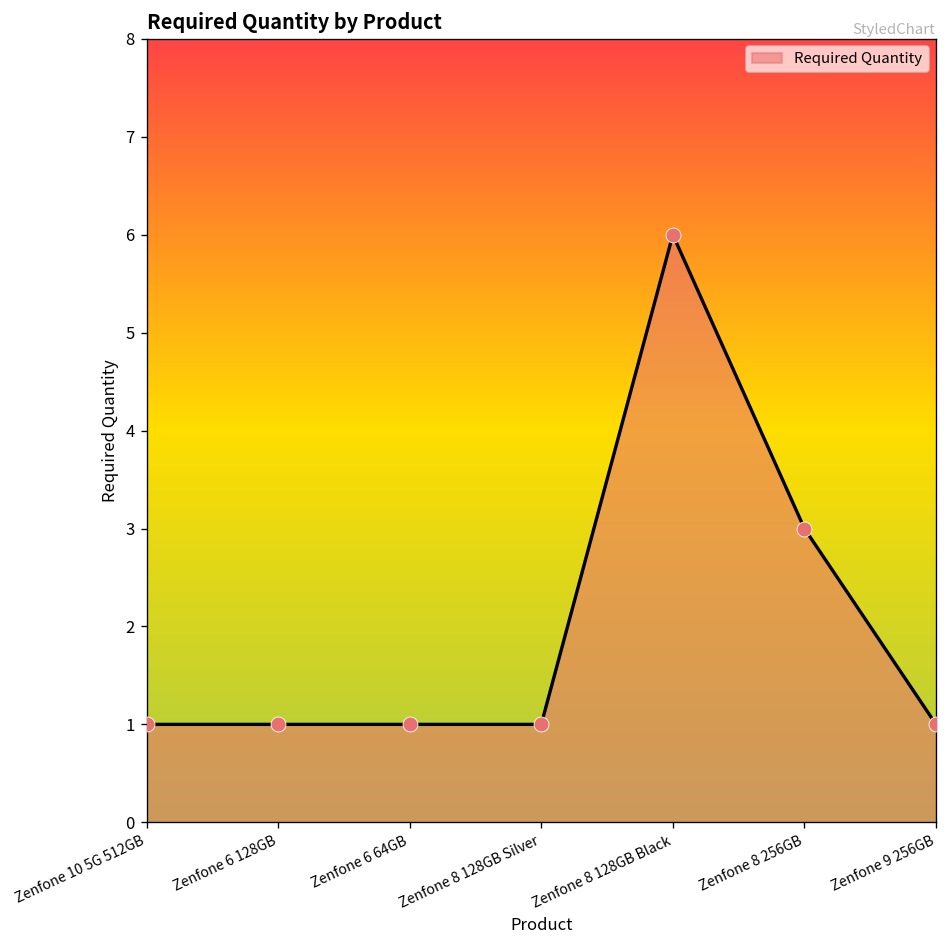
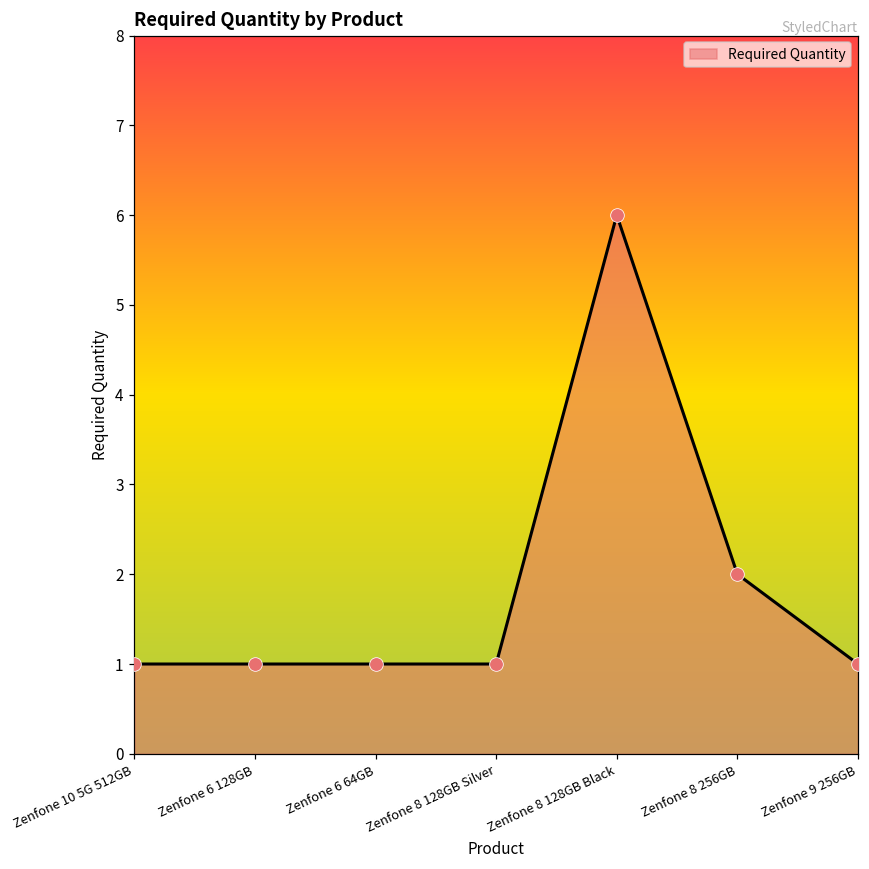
  {
    "Zenfone 10 5G 512GB": 1,
    "Zenfone 6 128GB": 1,
    "Zenfone 6 64GB": 1,
    "Zenfone 8 128GB Silver": 1,
    "Zenfone 8 128GB Black": 6,
-   "Zenfone 8 256GB": 3,
+   "Zenfone 8 256GB": 2,
    "Zenfone 9 256GB": 1
  }
